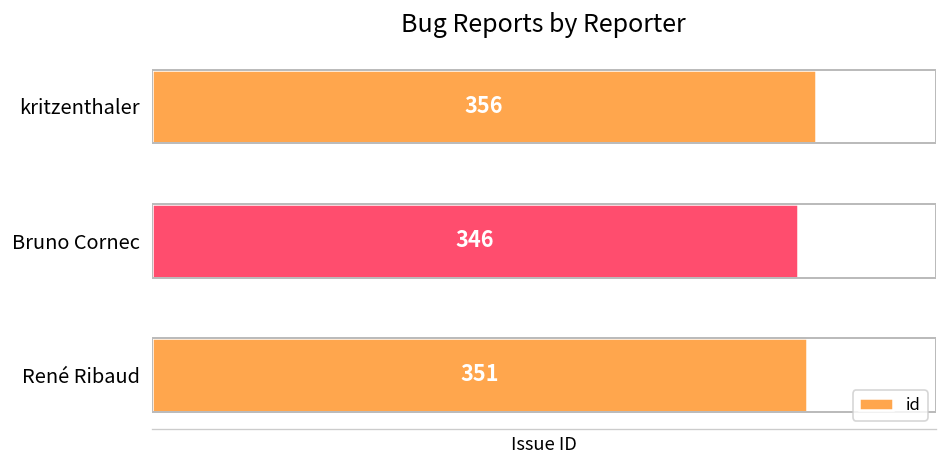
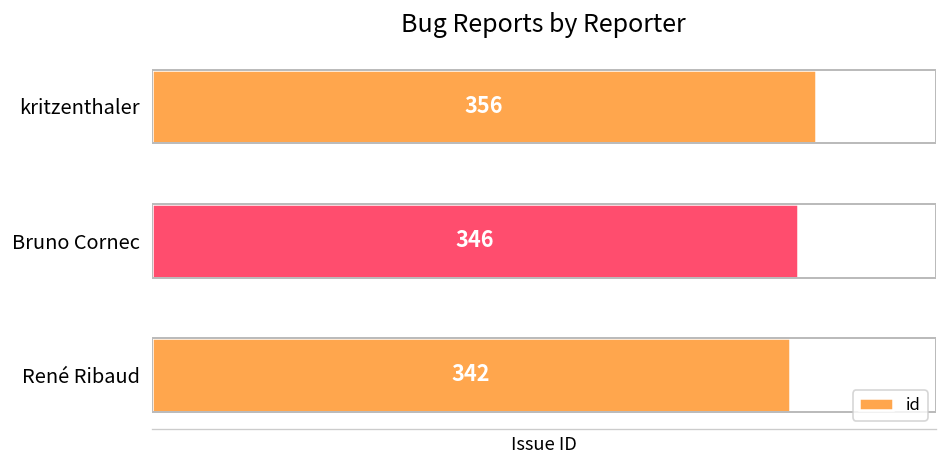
  {
    "kritzenthaler": 356,
    "Bruno Cornec": 346,
-   "René Ribaud": 351
+   "René Ribaud": 342
  }
